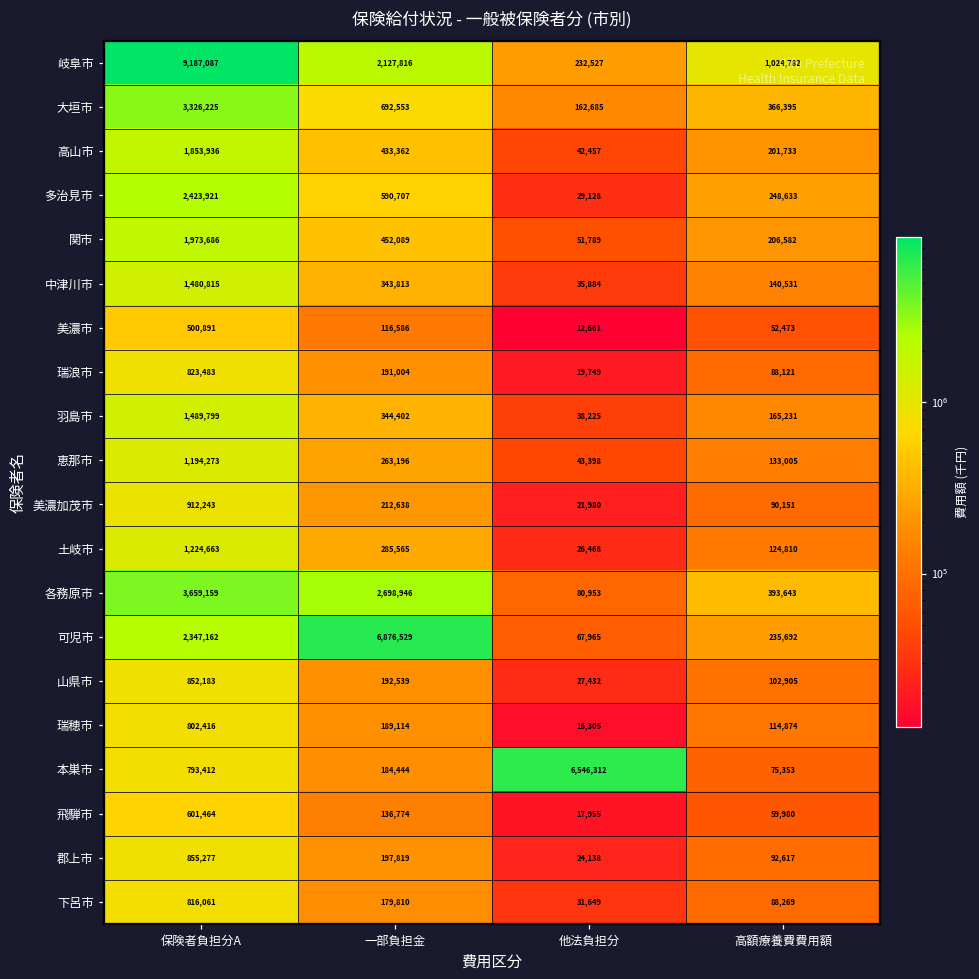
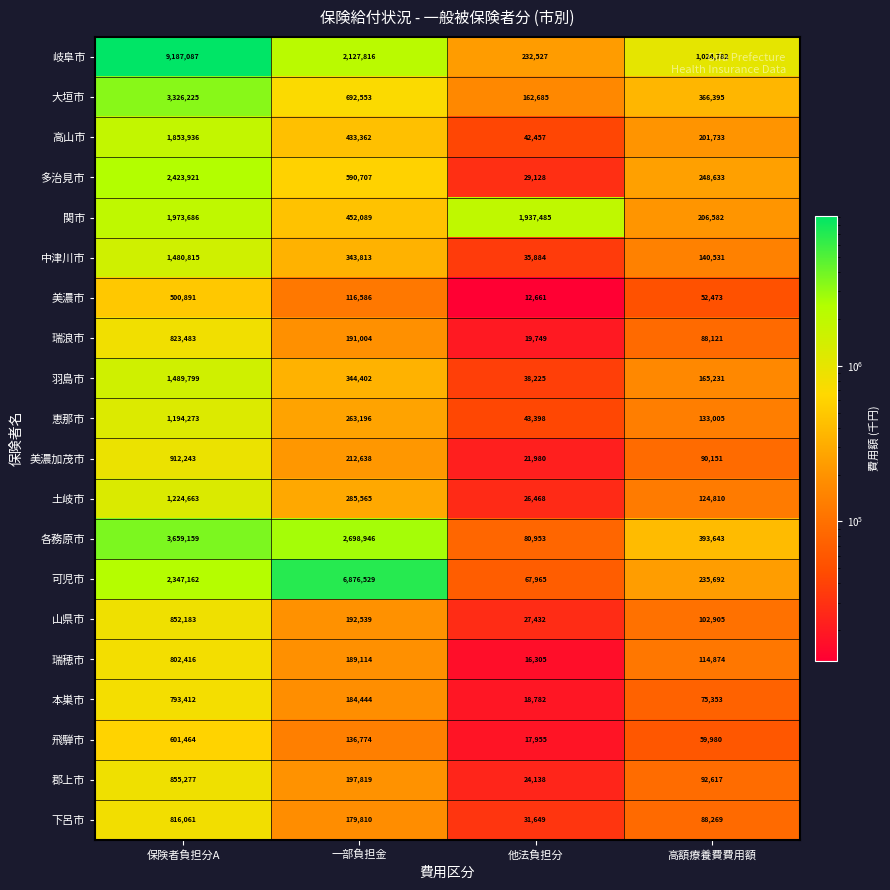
  {
    "岐阜市": {
      "保険者負担分A": "9,187,087",
      "一部負担金": "2,127,816",
      "他法負担分": "232,527"
    },
    "大垣市": {
      "保険者負担分A": "3,326,225",
      "一部負担金": "692,553",
      "他法負担分": "162,685",
      "高額療養費費用額": "366,395"
    },
    "高山市": {
      "保険者負担分A": "1,853,936",
      "一部負担金": "433,362",
      "他法負担分": "42,457",
      "高額療養費費用額": "201,733"
    },
    "多治見市": {
      "保険者負担分A": "2,423,921",
      "一部負担金": "590,707",
      "他法負担分": "29,128",
      "高額療養費費用額": "248,633"
    },
    "関市": {
      "保険者負担分A": "1,973,686",
      "一部負担金": "452,089",
-     "他法負担分": "51,789",
+     "他法負担分": "1,937,485",
      "高額療養費費用額": "206,582"
    },
    "中津川市": {
      "保険者負担分A": "1,480,815",
      "一部負担金": "343,813",
      "他法負担分": "35,884",
      "高額療養費費用額": "140,531"
    },
    "美濃市": {
      "保険者負担分A": "500,891",
      "一部負担金": "116,586",
      "他法負担分": "12,661",
      "高額療養費費用額": "52,473"
    },
    "瑞浪市": {
      "保険者負担分A": "823,483",
      "一部負担金": "191,004",
      "他法負担分": "19,749",
      "高額療養費費用額": "88,121"
    },
    "羽島市": {
      "保険者負担分A": "1,489,799",
      "一部負担金": "344,402",
      "他法負担分": "38,225",
      "高額療養費費用額": "165,231"
    },
    "恵那市": {
      "保険者負担分A": "1,194,273",
      "一部負担金": "263,196",
      "他法負担分": "43,398",
      "高額療養費費用額": "133,005"
    },
    "美濃加茂市": {
      "保険者負担分A": "912,243",
      "一部負担金": "212,638",
      "他法負担分": "21,980",
      "高額療養費費用額": "90,151"
    },
    "土岐市": {
      "保険者負担分A": "1,224,663",
      "一部負担金": "285,565",
      "他法負担分": "26,468",
      "高額療養費費用額": "124,810"
    },
    "各務原市": {
      "保険者負担分A": "3,659,159",
      "一部負担金": "2,698,946",
      "他法負担分": "80,953",
      "高額療養費費用額": "393,643"
    },
    "可児市": {
      "保険者負担分A": "2,347,162",
      "一部負担金": "6,876,529",
      "他法負担分": "67,965",
      "高額療養費費用額": "235,692"
    },
    "山県市": {
      "保険者負担分A": "852,183",
      "一部負担金": "192,539",
      "他法負担分": "27,432",
      "高額療養費費用額": "102,905"
    },
    "瑞穂市": {
      "保険者負担分A": "802,416",
      "一部負担金": "189,114",
      "他法負担分": "16,305",
      "高額療養費費用額": "114,874"
    },
    "本巣市": {
      "保険者負担分A": "793,412",
      "一部負担金": "184,444",
-     "他法負担分": "6,546,312",
+     "他法負担分": "18,782",
      "高額療養費費用額": "75,353"
    },
    "飛騨市": {
      "保険者負担分A": "601,464",
      "一部負担金": "136,774",
      "他法負担分": "17,955",
      "高額療養費費用額": "59,980"
    },
    "郡上市": {
      "保険者負担分A": "855,277",
      "一部負担金": "197,819",
      "他法負担分": "24,138",
      "高額療養費費用額": "92,617"
    },
    "下呂市": {
      "保険者負担分A": "816,061",
      "一部負担金": "179,810",
      "他法負担分": "31,649",
      "高額療養費費用額": "88,269"
    }
  }
